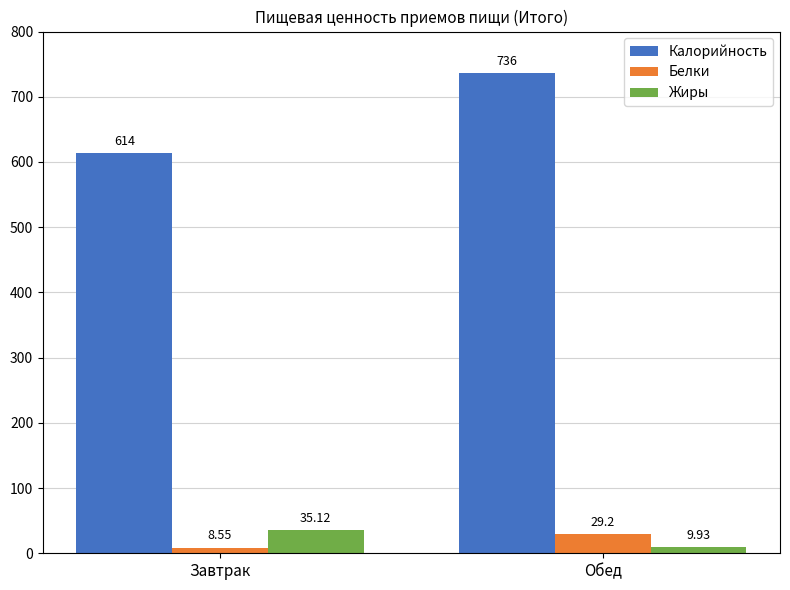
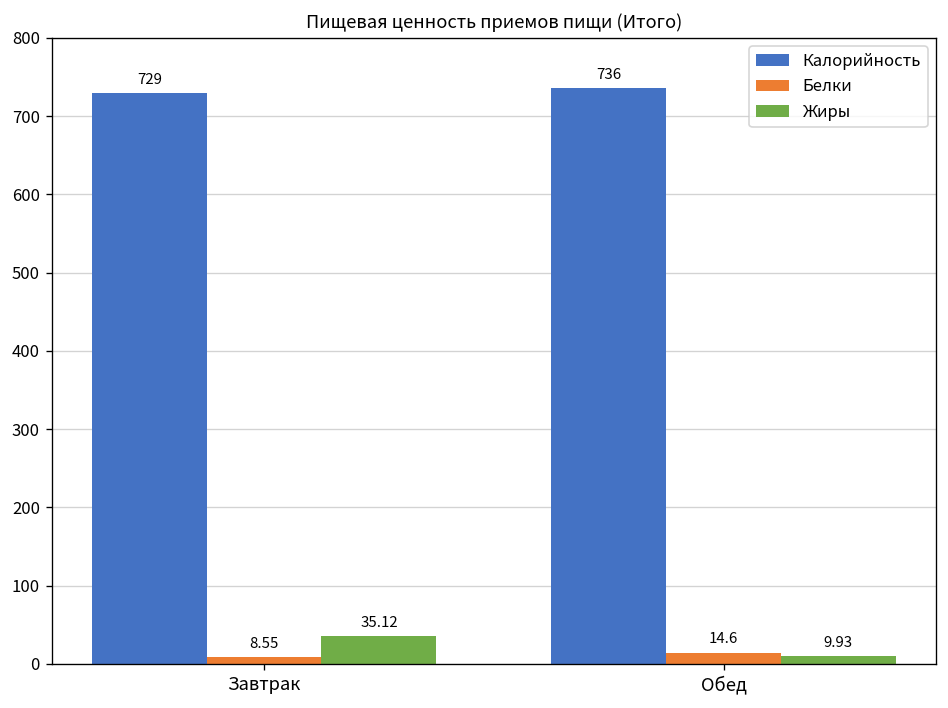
  {
    "Калорийность": {
-     "Завтрак": 614,
+     "Завтрак": 729,
      "Обед": 736
    },
    "Белки": {
      "Завтрак": 8.55,
-     "Обед": 29.2
+     "Обед": 14.6
    },
    "Жиры": {
      "Завтрак": 35.12,
      "Обед": 9.93
    }
  }
